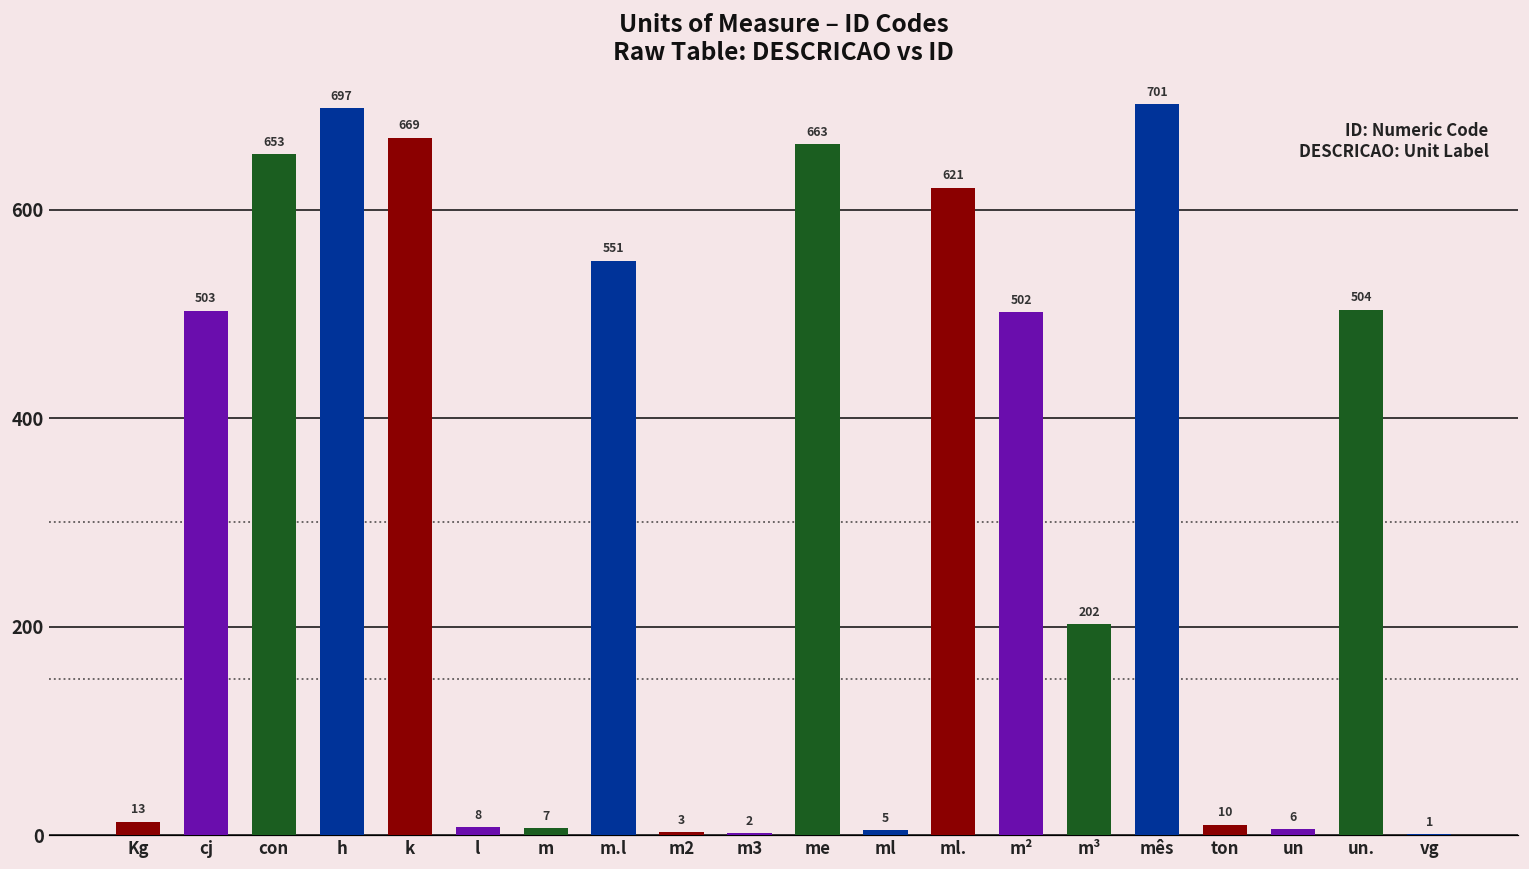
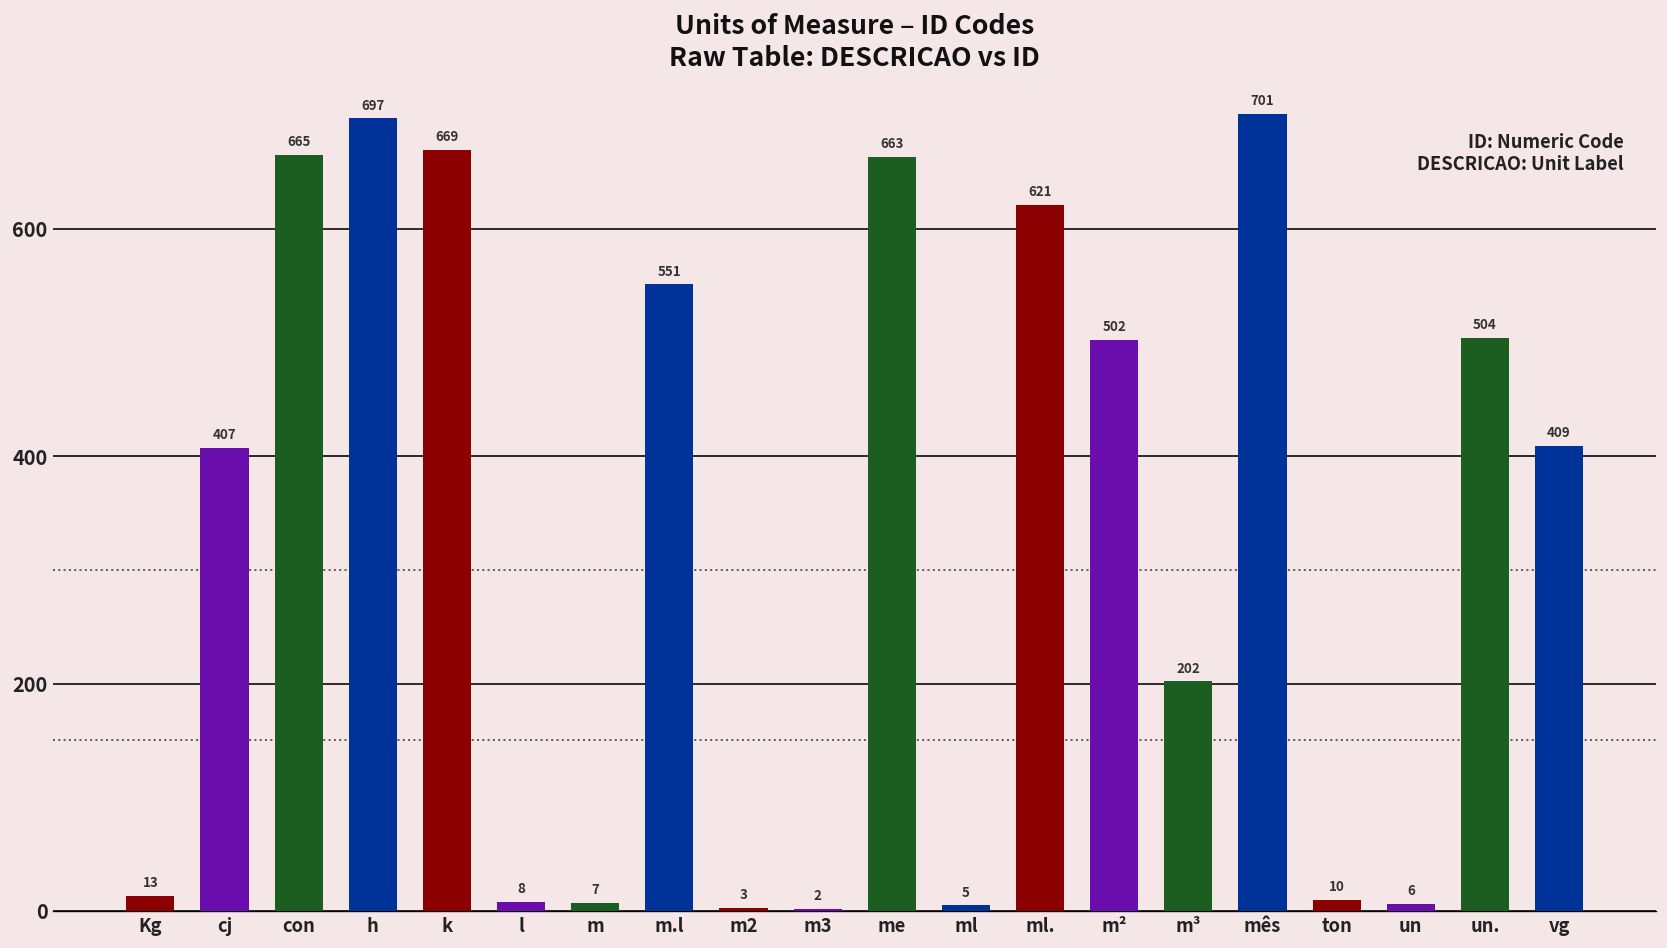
  {
    "Kg": 13,
-   "cj": 503,
-   "con": 653,
+   "cj": 407,
+   "con": 665,
    "h": 697,
    "k": 669,
    "l": 8,
    "m": 7,
    "m.l": 551,
    "m2": 3,
    "m3": 2,
    "me": 663,
    "ml": 5,
    "ml.": 621,
    "m²": 502,
    "m³": 202,
    "mês": 701,
    "ton": 10,
    "un": 6,
    "un.": 504,
-   "vg": 1
+   "vg": 409
  }
